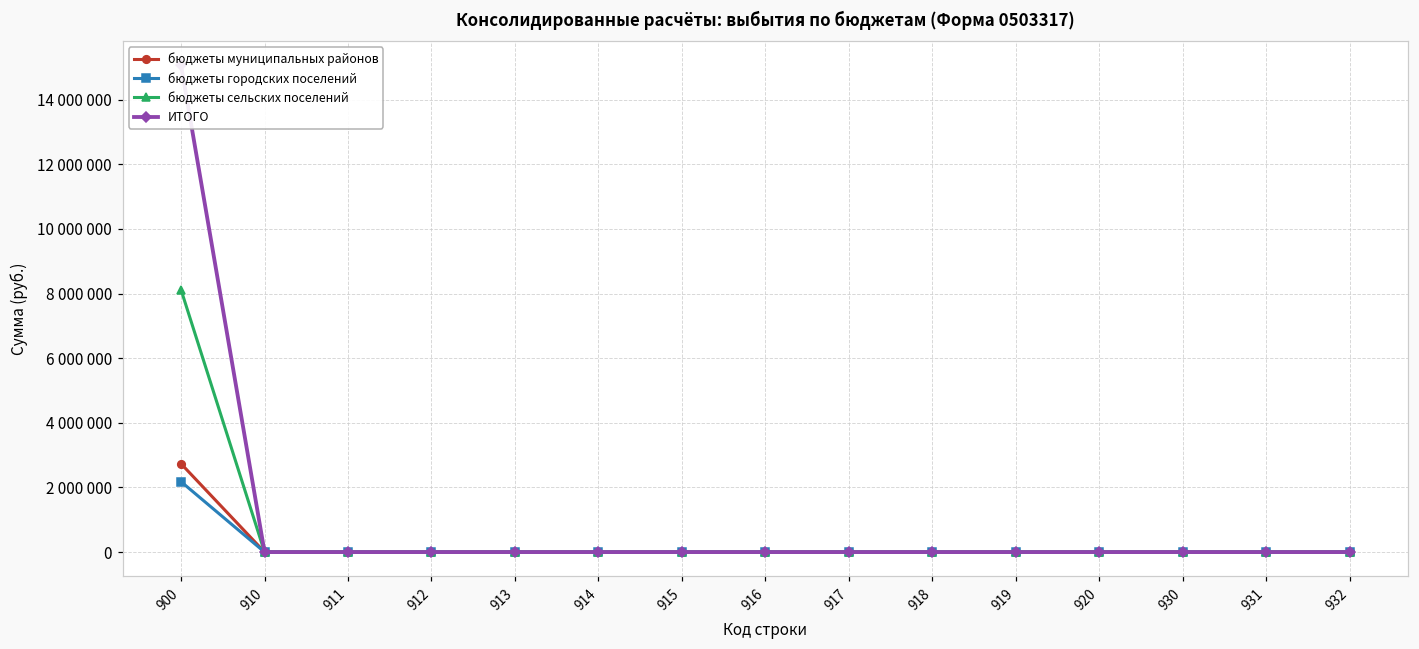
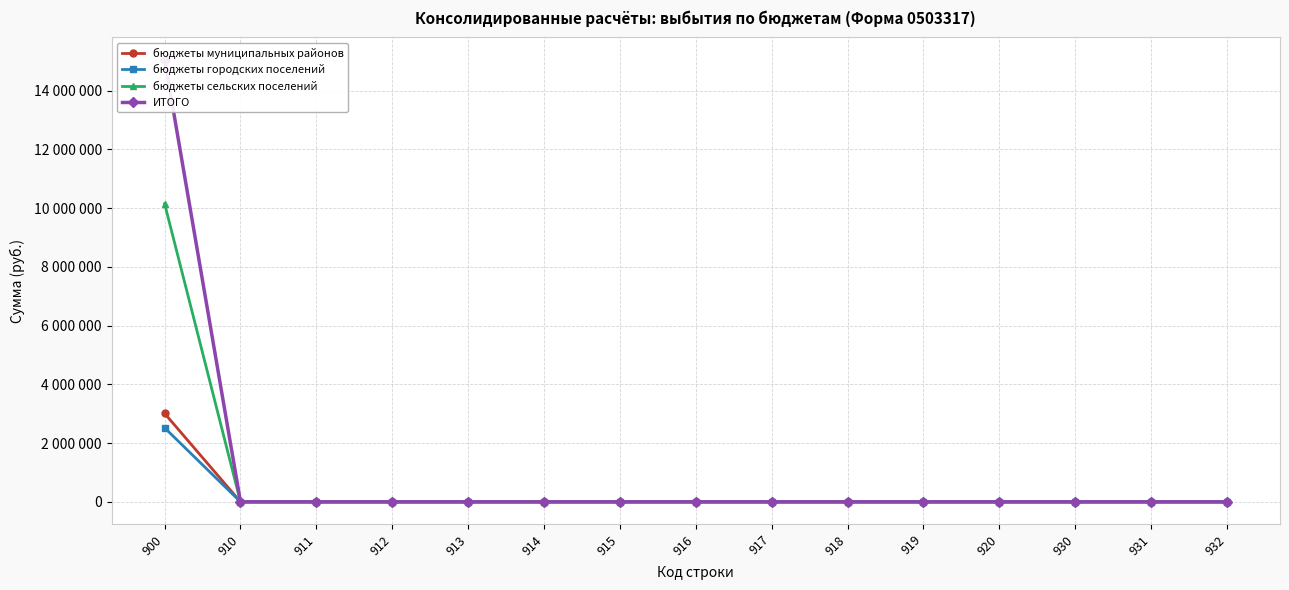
  {
    "бюджеты муниципальных районов": {
-     "900": 2700000
+     "900": 3000000
    },
    "бюджеты городских поселений": {
-     "900": 2200000
+     "900": 2500000
    },
    "бюджеты сельских поселений": {
-     "900": 8100000
+     "900": 10100000
    }
  }
